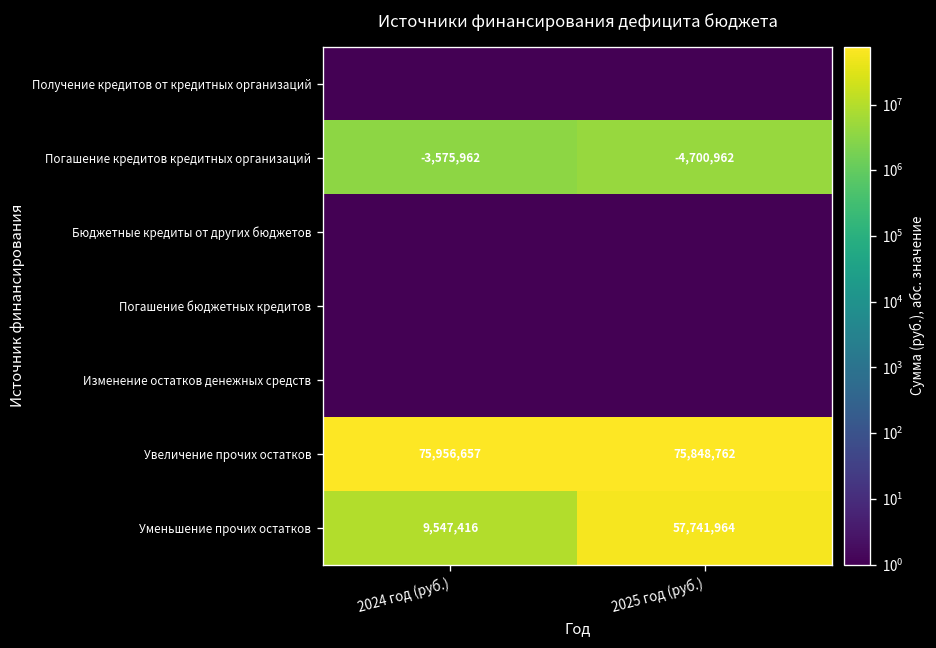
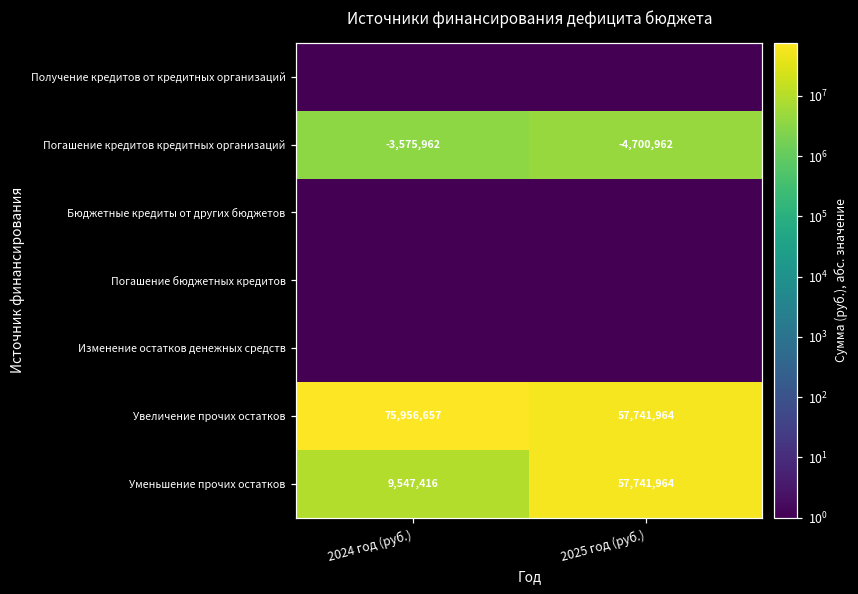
  {
    "Погашение кредитов кредитных организаций": {
      "2024 год (руб.)": "-3,575,962",
      "2025 год (руб.)": "-4,700,962"
    },
    "Увеличение прочих остатков": {
      "2024 год (руб.)": "75,956,657",
-     "2025 год (руб.)": "75,848,762"
+     "2025 год (руб.)": "57,741,964"
    },
    "Уменьшение прочих остатков": {
      "2024 год (руб.)": "9,547,416",
      "2025 год (руб.)": "57,741,964"
    }
  }
